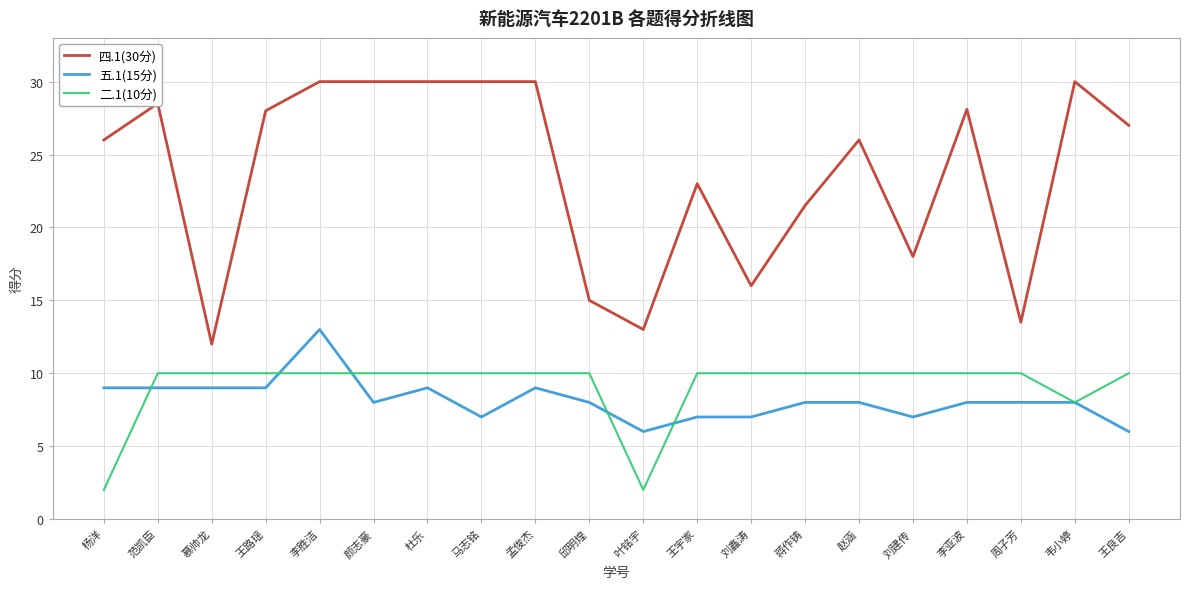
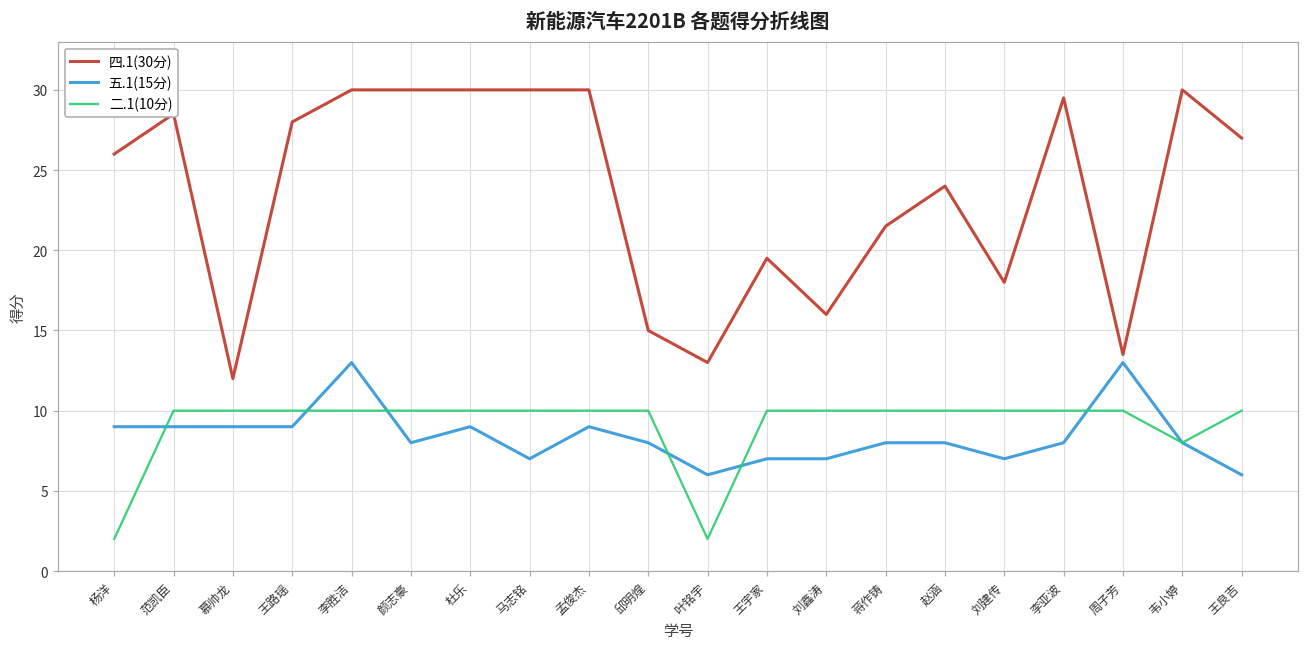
  {
    "四.1(30分)": {
      "杨洋": 26.0,
      "慕帅龙": 12.0,
      "王路瑶": 28.0,
      "李胜洁": 30.0,
      "颜志豪": 30.0,
      "杜乐": 30.0,
      "马志铭": 30.0,
      "孟俊杰": 30.0,
      "邱明煌": 15.0,
      "叶铭宇": 13.0,
-     "王宇家": 23.0,
+     "王宇家": 19.5,
      "刘鑫涛": 16.0,
      "蒋作铸": 21.5,
-     "赵涵": 26,
+     "赵涵": 24,
      "刘建传": 18.0,
-     "李亚波": 28.1,
+     "李亚波": 29.5,
      "周子芳": 13.5,
      "韦小婷": 30.0,
      "王良吉": 27.0
    },
    "五.1(15分)": {
      "杨洋": 9,
      "范凯臣": 9,
      "慕帅龙": 9,
      "王路瑶": 9,
      "李胜洁": 13,
      "颜志豪": 8,
      "杜乐": 9,
      "马志铭": 7,
      "孟俊杰": 9,
      "邱明煌": 8,
      "叶铭宇": 6,
      "王宇家": 7,
      "刘鑫涛": 7,
      "蒋作铸": 8,
      "赵涵": 8,
      "刘建传": 7,
      "李亚波": 8,
-     "周子芳": 8,
+     "周子芳": 13,
      "王良吉": 6
    },
    "二.1(10分)": {
      "杨洋": 2.0,
      "范凯臣": 10.0,
      "慕帅龙": 10.0,
      "王路瑶": 10.0,
      "李胜洁": 10.0,
      "颜志豪": 10.0,
      "杜乐": 10.0,
      "马志铭": 10.0,
      "孟俊杰": 10.0,
      "邱明煌": 10.0,
      "叶铭宇": 2.0,
      "王宇家": 10.0,
      "刘鑫涛": 10.0,
      "蒋作铸": 10.0,
      "赵涵": 10.0,
      "刘建传": 10.0,
      "李亚波": 10.0,
      "周子芳": 10.0,
      "王良吉": 10.0
    }
  }
